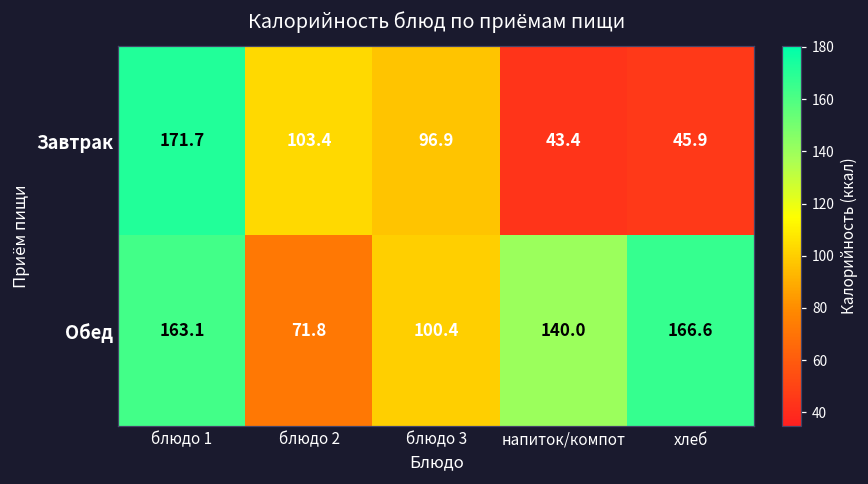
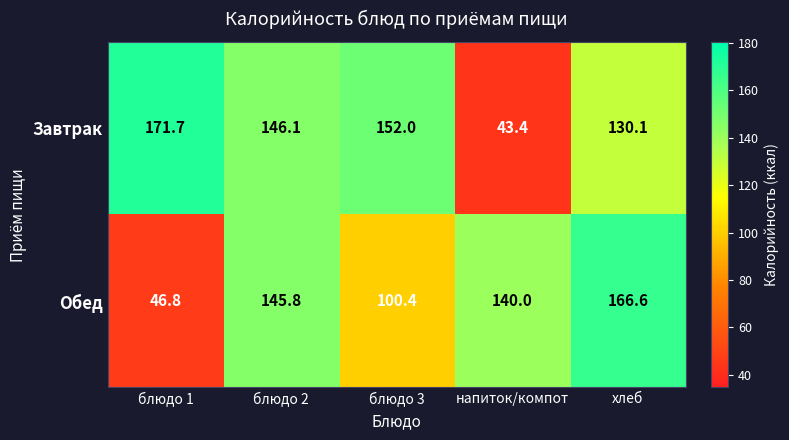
  {
    "Завтрак": {
      "блюдо 1": 171.7,
-     "блюдо 2": 103.4,
-     "блюдо 3": 96.9,
+     "блюдо 2": 146.1,
+     "блюдо 3": 152.0,
      "напиток/компот": 43.4,
-     "хлеб": 45.9
+     "хлеб": 130.1
    },
    "Обед": {
-     "блюдо 1": 163.1,
-     "блюдо 2": 71.8,
+     "блюдо 1": 46.8,
+     "блюдо 2": 145.8,
      "блюдо 3": 100.4,
      "напиток/компот": 140.0,
      "хлеб": 166.6
    }
  }
